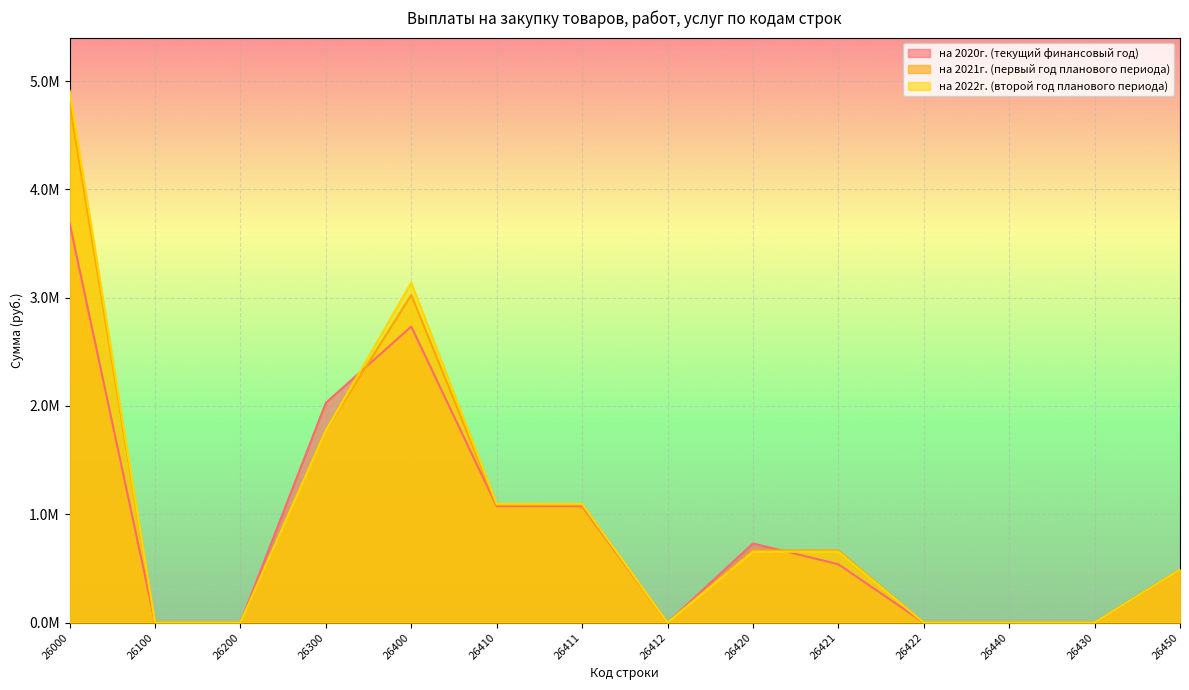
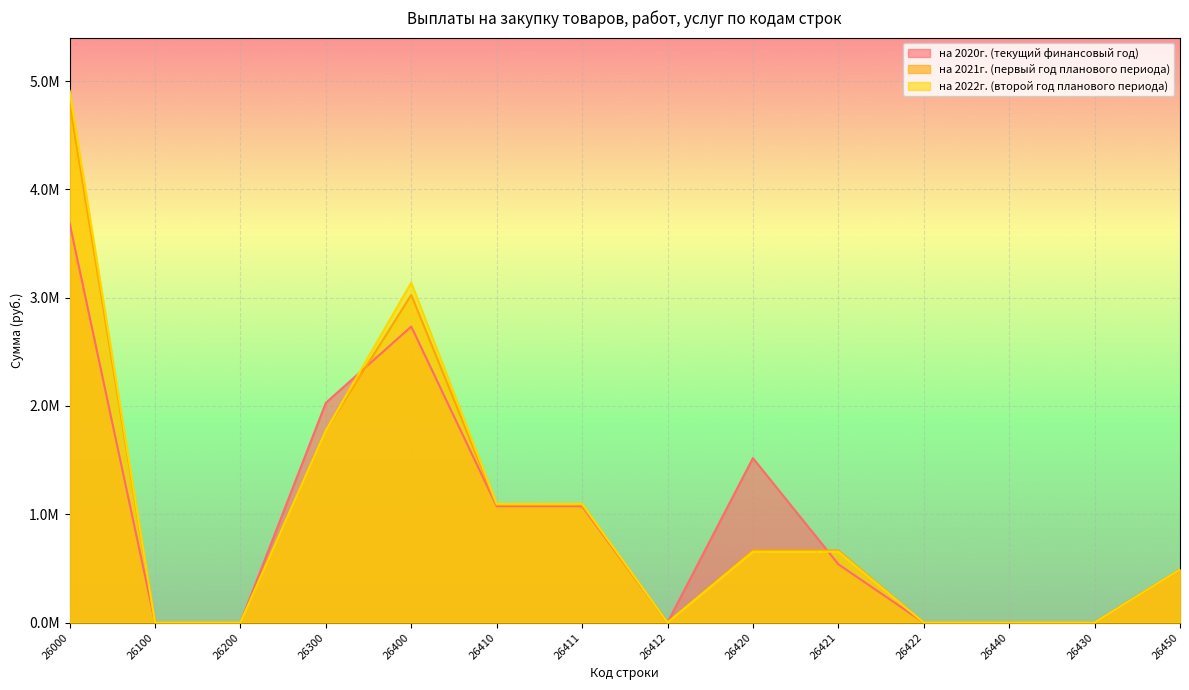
  {
    "на 2020г. (текущий финансовый год)": {
      "26000": 3690000,
      "26300": 2030000,
      "26400": 2730000,
-     "26420": 730000,
+     "26420": 1520000,
      "26421": 540000
    }
  }
